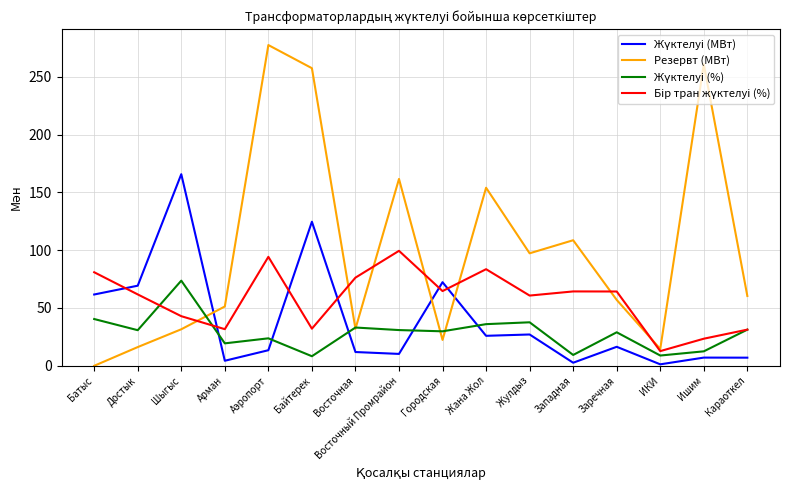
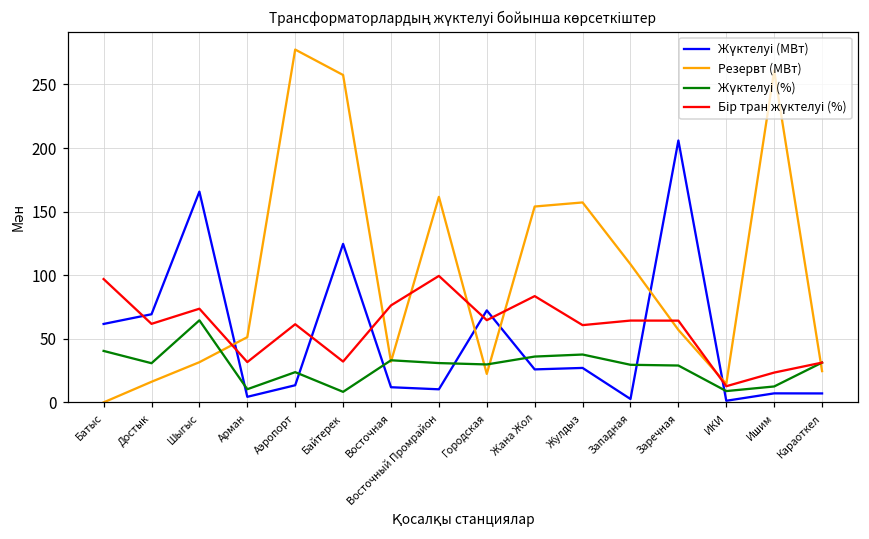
  {
    "Жүктелуі (МВт)": {
      "Батыс": 62,
      "Достык": 69,
      "Шыгыс": 166,
      "Арман": 4,
      "Аэропорт": 13,
      "Байтерек": 125,
      "Восточная": 12,
      "Восточный Промрайон": 10,
      "Городская": 72,
      "Жана Жол": 26,
      "Жулдыз": 27,
      "Западная": 3,
-     "Заречная": 16,
+     "Заречная": 206,
      "ИКИ": 1,
      "Ишим": 7,
      "Караоткел": 7
    },
    "Резервт (МВт)": {
      "Батыс": 0,
      "Достык": 16,
      "Шыгыс": 32,
      "Арман": 51,
      "Аэропорт": 277,
      "Байтерек": 257,
      "Восточный Промрайон": 162,
      "Городская": 22,
      "Жана Жол": 154,
-     "Жулдыз": 97,
+     "Жулдыз": 157,
      "Западная": 109,
      "Заречная": 57,
-     "Караоткел": 60
+     "Караоткел": 25
    },
    "Жүктелуі (%)": {
      "Батыс": 40,
      "Достык": 31,
-     "Шыгыс": 74,
-     "Арман": 19,
+     "Шыгыс": 65,
+     "Арман": 10,
      "Аэропорт": 24,
      "Байтерек": 8,
      "Восточный Промрайон": 31,
      "Городская": 30,
      "Жана Жол": 36,
      "Жулдыз": 38,
-     "Западная": 9,
+     "Западная": 30,
      "Заречная": 29,
      "ИКИ": 9,
      "Ишим": 13
    },
    "Бір тран жүктелуі (%)": {
-     "Батыс": 81,
+     "Батыс": 97,
      "Достык": 62,
-     "Шыгыс": 43,
+     "Шыгыс": 74,
      "Арман": 32,
-     "Аэропорт": 94,
+     "Аэропорт": 61,
      "Байтерек": 32,
      "Восточная": 76,
      "Восточный Промрайон": 99,
      "Городская": 65,
      "Жана Жол": 84,
      "Жулдыз": 61,
      "Западная": 64,
      "Заречная": 64,
      "Ишим": 23
    }
  }
